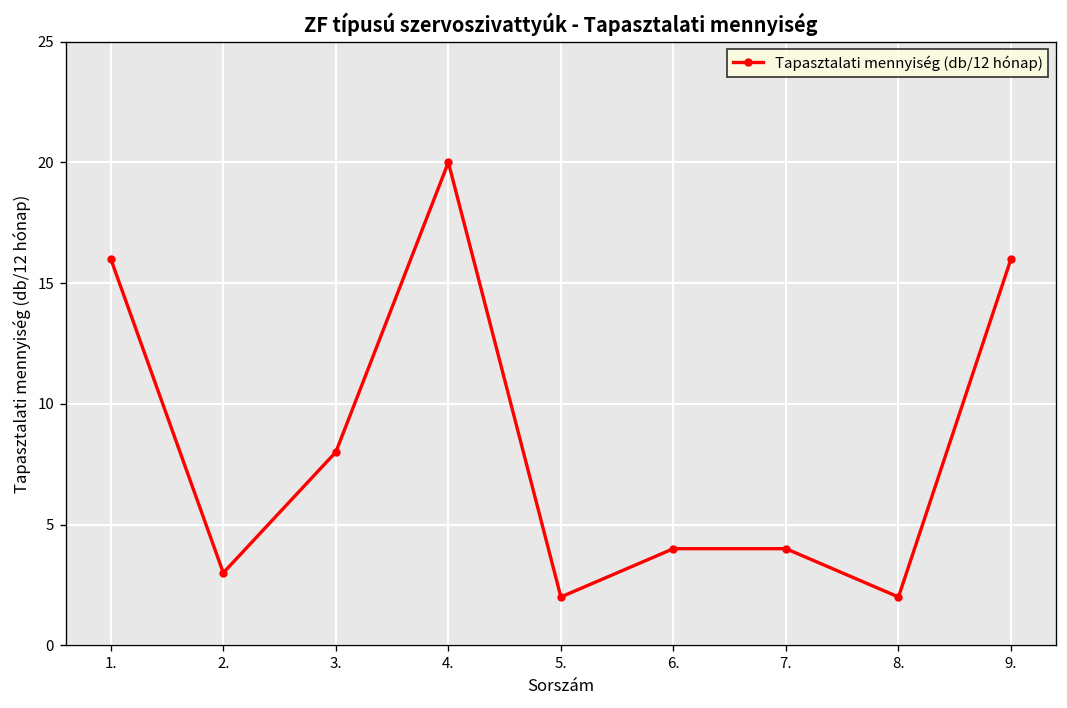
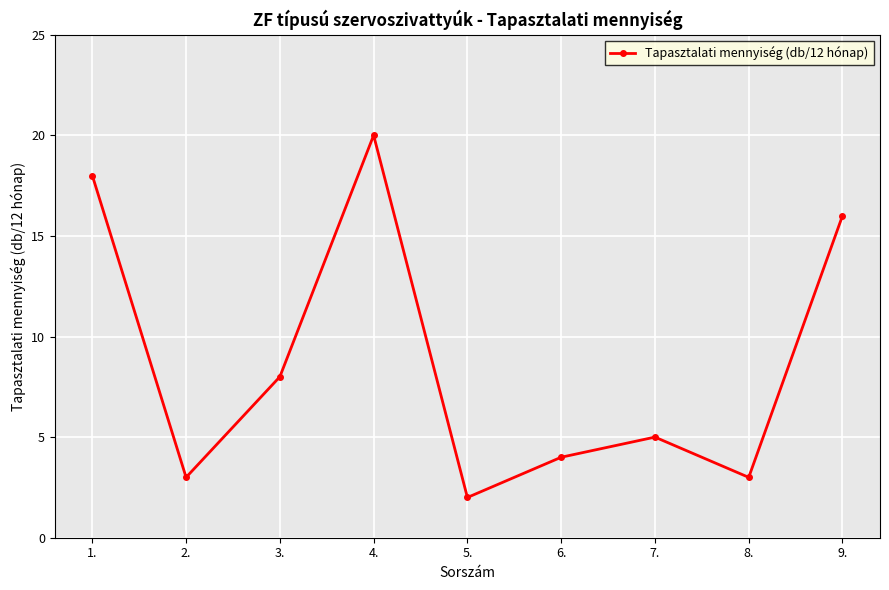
  {
-   "1.": 16,
+   "1.": 18,
    "2.": 3,
    "3.": 8,
    "4.": 20,
    "5.": 2,
    "6.": 4,
-   "7.": 4,
-   "8.": 2,
+   "7.": 5,
+   "8.": 3,
    "9.": 16
  }
